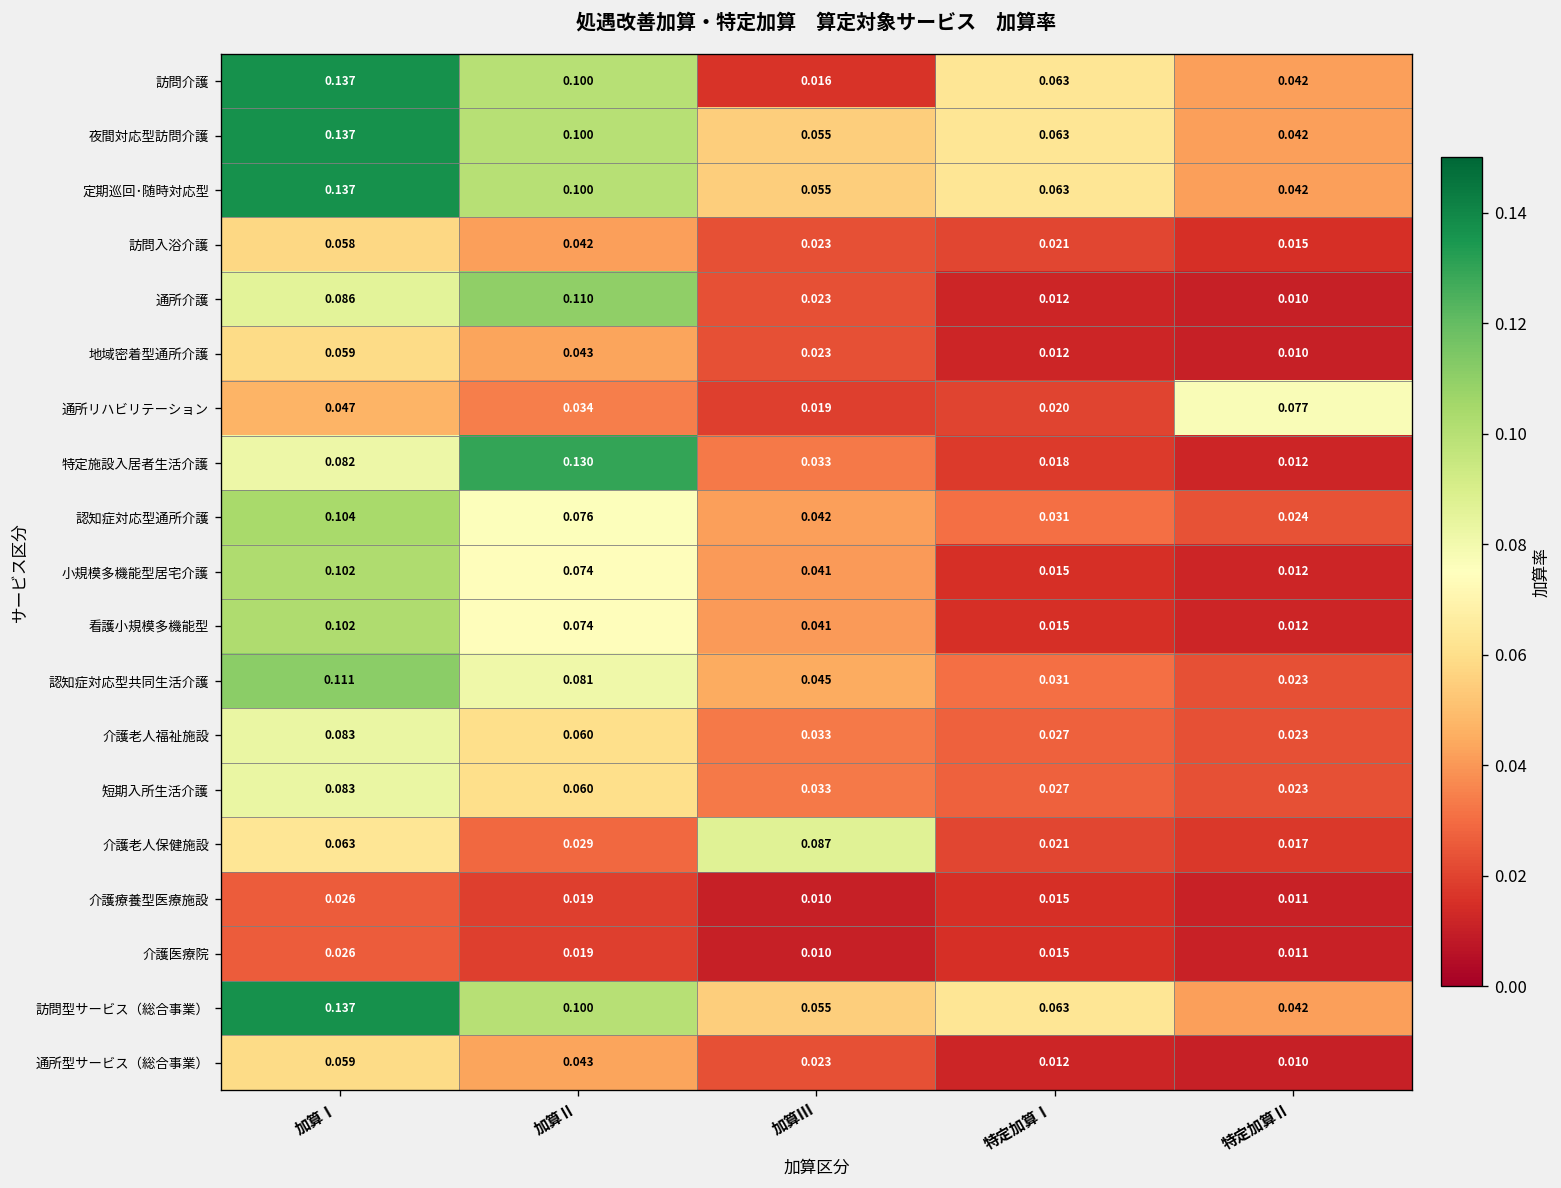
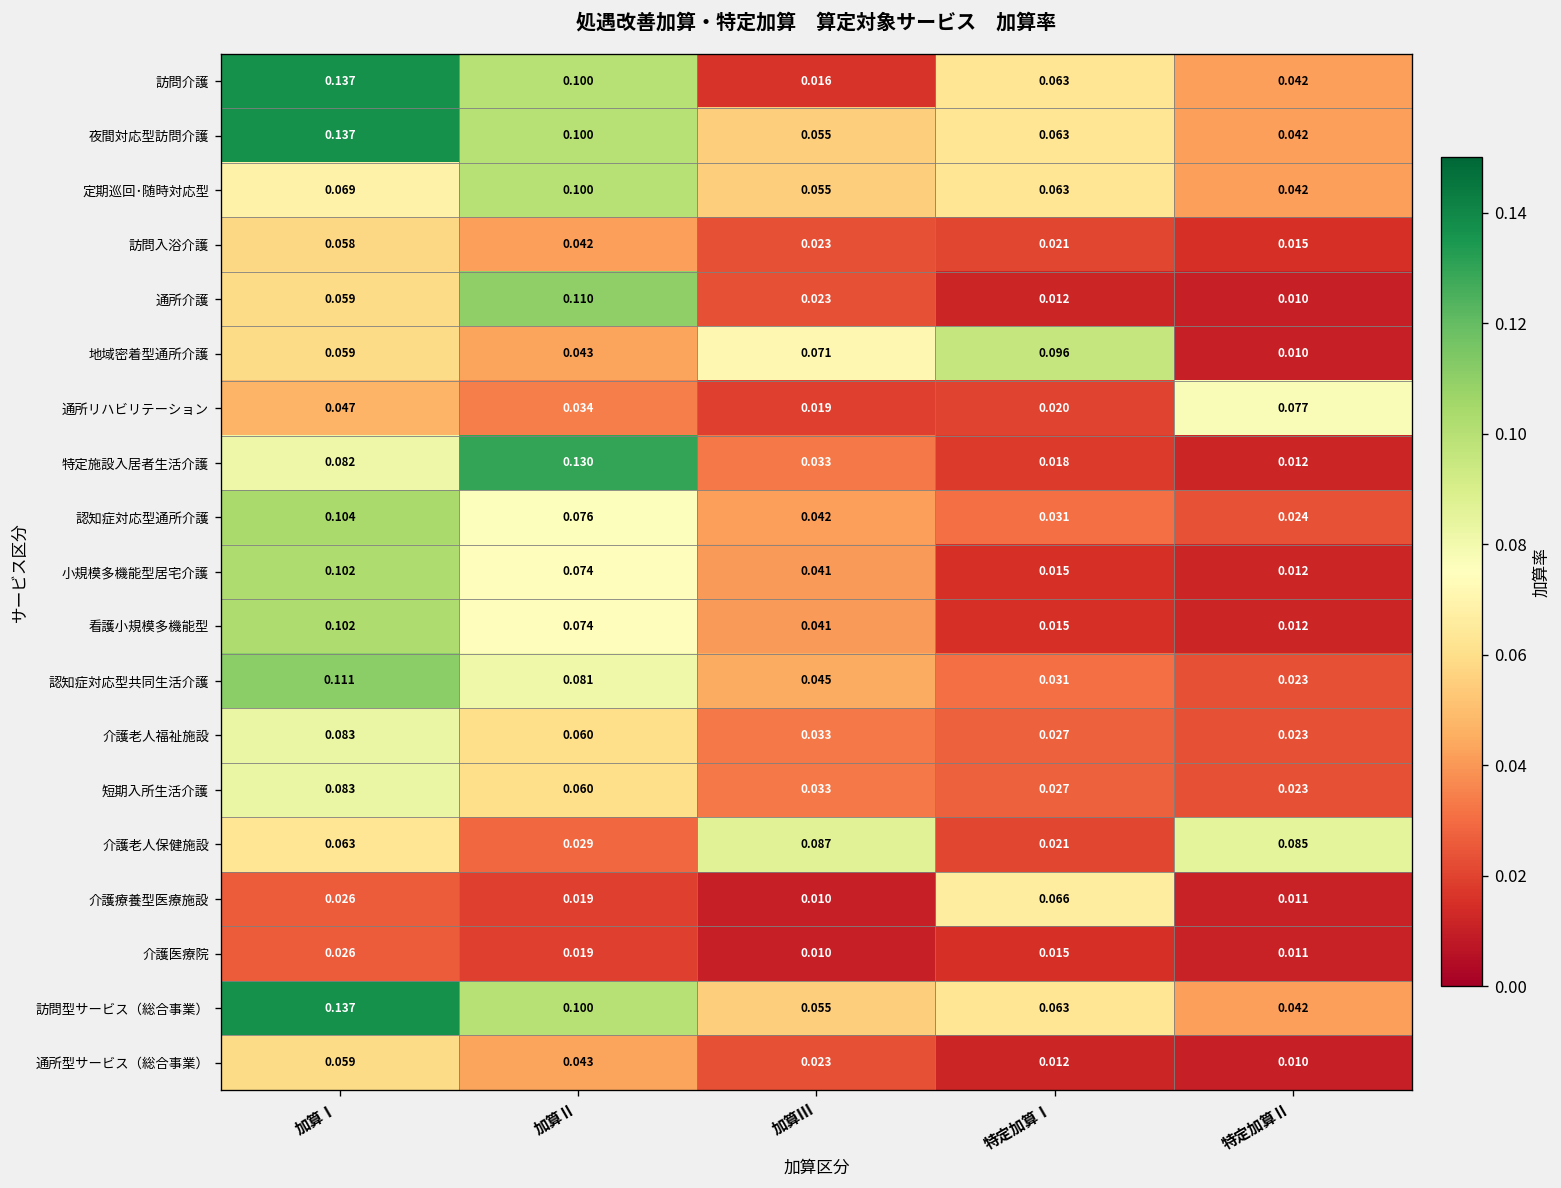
  {
    "訪問介護": {
      "加算Ⅰ": 0.137,
      "加算Ⅱ": 0.100,
      "加算Ⅲ": 0.016,
      "特定加算Ⅰ": 0.063,
      "特定加算Ⅱ": 0.042
    },
    "夜間対応型訪問介護": {
      "加算Ⅰ": 0.137,
      "加算Ⅱ": 0.100,
      "加算Ⅲ": 0.055,
      "特定加算Ⅰ": 0.063,
      "特定加算Ⅱ": 0.042
    },
    "定期巡回･随時対応型": {
-     "加算Ⅰ": 0.137,
+     "加算Ⅰ": 0.069,
      "加算Ⅱ": 0.100,
      "加算Ⅲ": 0.055,
      "特定加算Ⅰ": 0.063,
      "特定加算Ⅱ": 0.042
    },
    "訪問入浴介護": {
      "加算Ⅰ": 0.058,
      "加算Ⅱ": 0.042,
      "加算Ⅲ": 0.023,
      "特定加算Ⅰ": 0.021,
      "特定加算Ⅱ": 0.015
    },
    "通所介護": {
-     "加算Ⅰ": 0.086,
+     "加算Ⅰ": 0.059,
      "加算Ⅱ": 0.110,
      "加算Ⅲ": 0.023,
      "特定加算Ⅰ": 0.012,
      "特定加算Ⅱ": 0.010
    },
    "地域密着型通所介護": {
      "加算Ⅰ": 0.059,
      "加算Ⅱ": 0.043,
-     "加算Ⅲ": 0.023,
-     "特定加算Ⅰ": 0.012,
+     "加算Ⅲ": 0.071,
+     "特定加算Ⅰ": 0.096,
      "特定加算Ⅱ": 0.010
    },
    "通所リハビリテーション": {
      "加算Ⅰ": 0.047,
      "加算Ⅱ": 0.034,
      "加算Ⅲ": 0.019,
      "特定加算Ⅰ": 0.020,
      "特定加算Ⅱ": 0.077
    },
    "特定施設入居者生活介護": {
      "加算Ⅰ": 0.082,
      "加算Ⅱ": 0.130,
      "加算Ⅲ": 0.033,
      "特定加算Ⅰ": 0.018,
      "特定加算Ⅱ": 0.012
    },
    "認知症対応型通所介護": {
      "加算Ⅰ": 0.104,
      "加算Ⅱ": 0.076,
      "加算Ⅲ": 0.042,
      "特定加算Ⅰ": 0.031,
      "特定加算Ⅱ": 0.024
    },
    "小規模多機能型居宅介護": {
      "加算Ⅰ": 0.102,
      "加算Ⅱ": 0.074,
      "加算Ⅲ": 0.041,
      "特定加算Ⅰ": 0.015,
      "特定加算Ⅱ": 0.012
    },
    "看護小規模多機能型": {
      "加算Ⅰ": 0.102,
      "加算Ⅱ": 0.074,
      "加算Ⅲ": 0.041,
      "特定加算Ⅰ": 0.015,
      "特定加算Ⅱ": 0.012
    },
    "認知症対応型共同生活介護": {
      "加算Ⅰ": 0.111,
      "加算Ⅱ": 0.081,
      "加算Ⅲ": 0.045,
      "特定加算Ⅰ": 0.031,
      "特定加算Ⅱ": 0.023
    },
    "介護老人福祉施設": {
      "加算Ⅰ": 0.083,
      "加算Ⅱ": 0.060,
      "加算Ⅲ": 0.033,
      "特定加算Ⅰ": 0.027,
      "特定加算Ⅱ": 0.023
    },
    "短期入所生活介護": {
      "加算Ⅰ": 0.083,
      "加算Ⅱ": 0.060,
      "加算Ⅲ": 0.033,
      "特定加算Ⅰ": 0.027,
      "特定加算Ⅱ": 0.023
    },
    "介護老人保健施設": {
      "加算Ⅰ": 0.063,
      "加算Ⅱ": 0.029,
      "加算Ⅲ": 0.087,
      "特定加算Ⅰ": 0.021,
-     "特定加算Ⅱ": 0.017
+     "特定加算Ⅱ": 0.085
    },
    "介護療養型医療施設": {
      "加算Ⅰ": 0.026,
      "加算Ⅱ": 0.019,
      "加算Ⅲ": 0.010,
-     "特定加算Ⅰ": 0.015,
+     "特定加算Ⅰ": 0.066,
      "特定加算Ⅱ": 0.011
    },
    "介護医療院": {
      "加算Ⅰ": 0.026,
      "加算Ⅱ": 0.019,
      "加算Ⅲ": 0.010,
      "特定加算Ⅰ": 0.015,
      "特定加算Ⅱ": 0.011
    },
    "訪問型サービス（総合事業）": {
      "加算Ⅰ": 0.137,
      "加算Ⅱ": 0.100,
      "加算Ⅲ": 0.055,
      "特定加算Ⅰ": 0.063,
      "特定加算Ⅱ": 0.042
    },
    "通所型サービス（総合事業）": {
      "加算Ⅰ": 0.059,
      "加算Ⅱ": 0.043,
      "加算Ⅲ": 0.023,
      "特定加算Ⅰ": 0.012,
      "特定加算Ⅱ": 0.010
    }
  }
